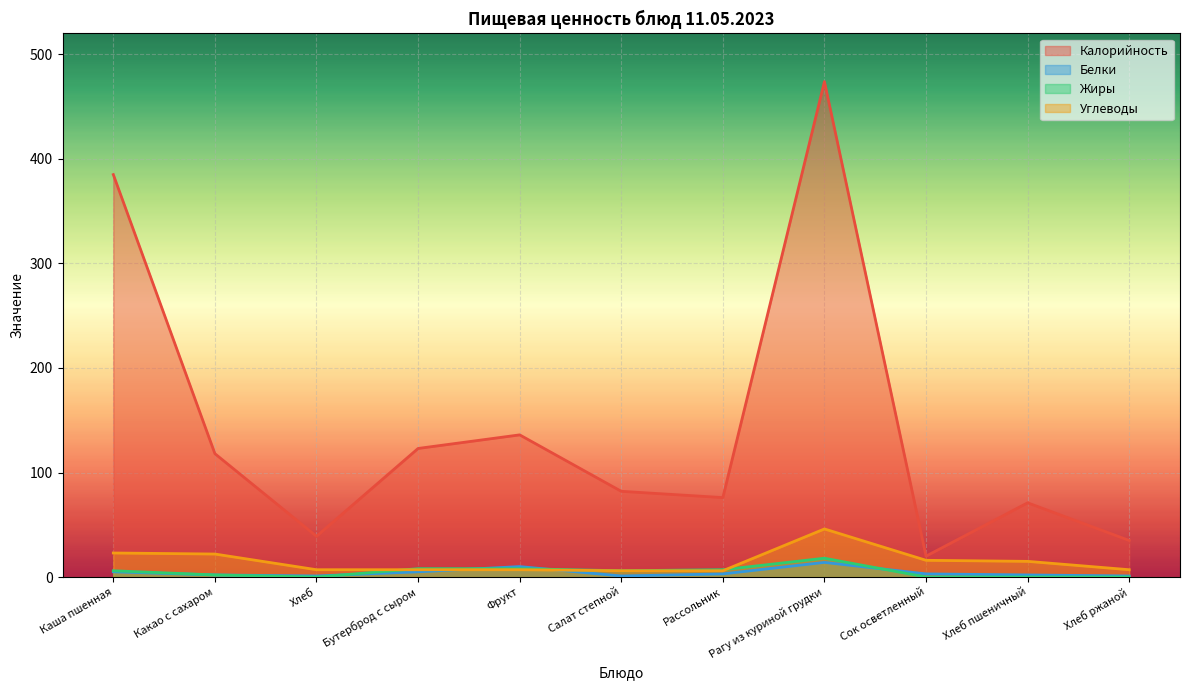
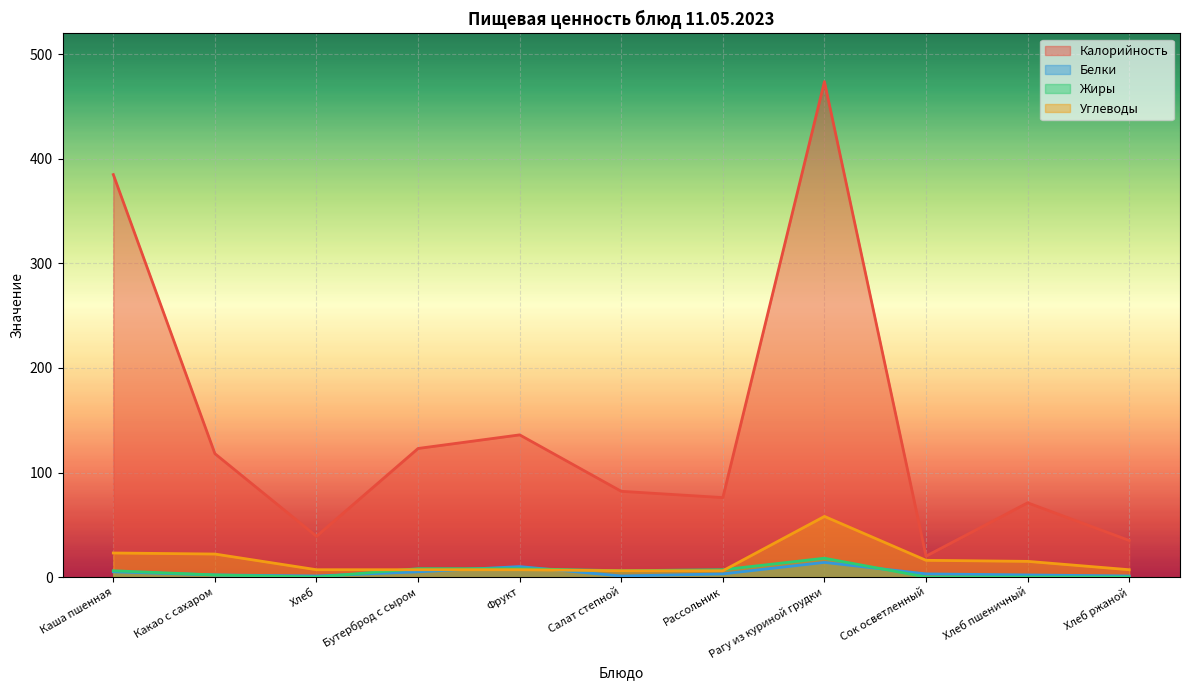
  {
    "Калорийность": {
      "Каша пшенная": 385,
      "Какао с сахаром": 118,
      "Хлеб": 39,
      "Бутерброд с сыром": 123,
      "Фрукт": 136,
      "Салат степной": 82,
      "Рассольник": 76,
      "Рагу из куриной грудки": 474,
      "Сок осветленный": 20,
      "Хлеб пшеничный": 71,
      "Хлеб ржаной": 35
    },
    "Белки": {
      "Салат степной": 1,
      "Рассольник": 3,
      "Рагу из куриной грудки": 14,
      "Сок осветленный": 3
    },
    "Жиры": {
      "Рагу из куриной грудки": 18,
      "Сок осветленный": 0
    },
    "Углеводы": {
      "Каша пшенная": 23,
      "Какао с сахаром": 22,
      "Хлеб": 7,
-     "Рагу из куриной грудки": 46,
+     "Рагу из куриной грудки": 58,
      "Сок осветленный": 16,
      "Хлеб пшеничный": 15,
      "Хлеб ржаной": 7
    }
  }
